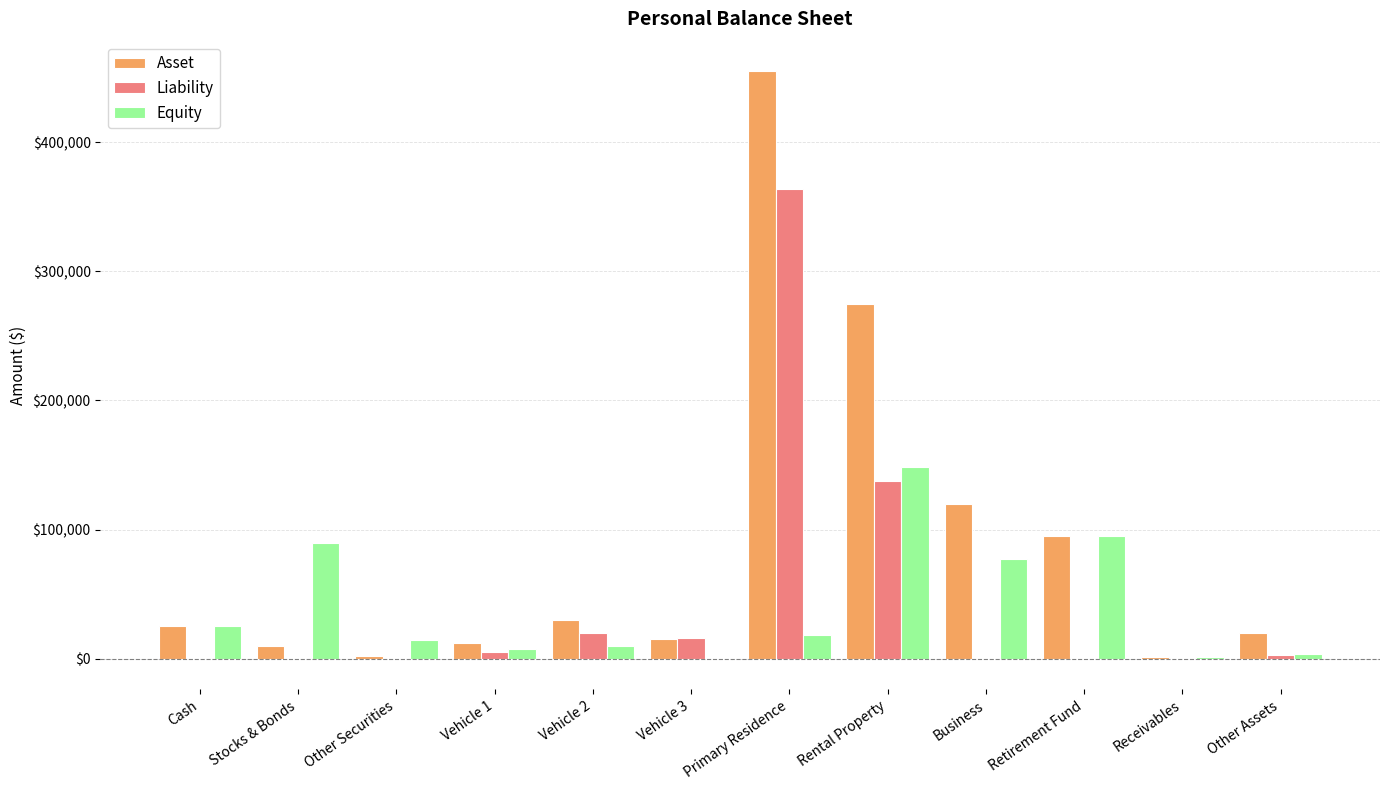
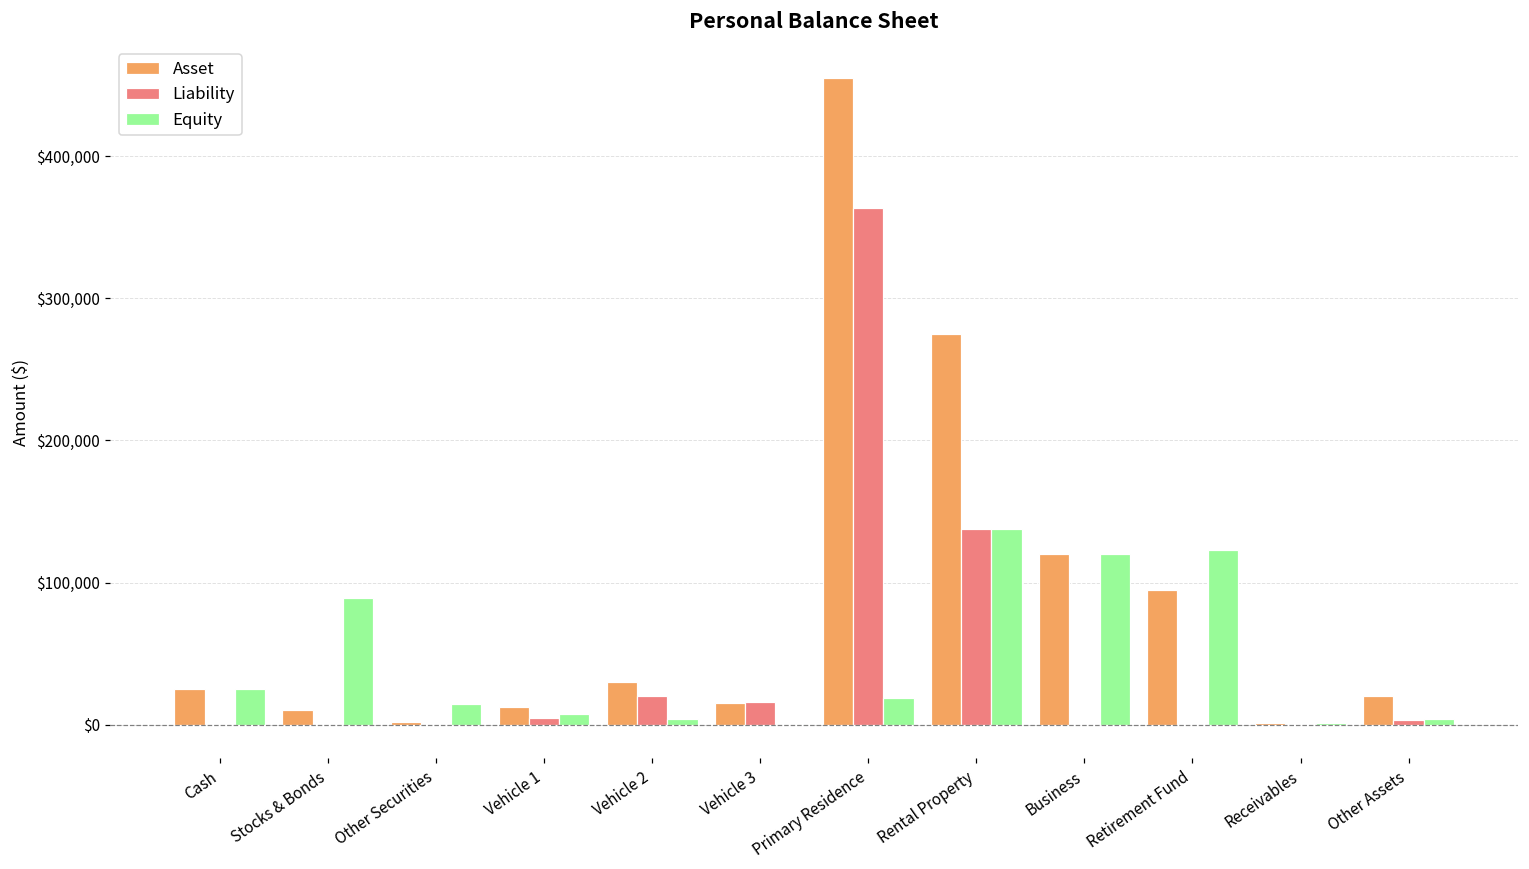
  {
    "Equity": {
      "Cash": "$25,000",
      "Stocks & Bonds": "$89,000",
      "Other Securities": "$15,000",
      "Vehicle 1": "$8,000",
-     "Vehicle 2": "$10,000",
+     "Vehicle 2": "$4,000",
      "Primary Residence": "$19,000",
-     "Rental Property": "$149,000",
-     "Business": "$77,000",
-     "Retirement Fund": "$95,000",
+     "Rental Property": "$138,000",
+     "Business": "$120,000",
+     "Retirement Fund": "$123,000",
      "Other Assets": "$4,000"
    }
  }
